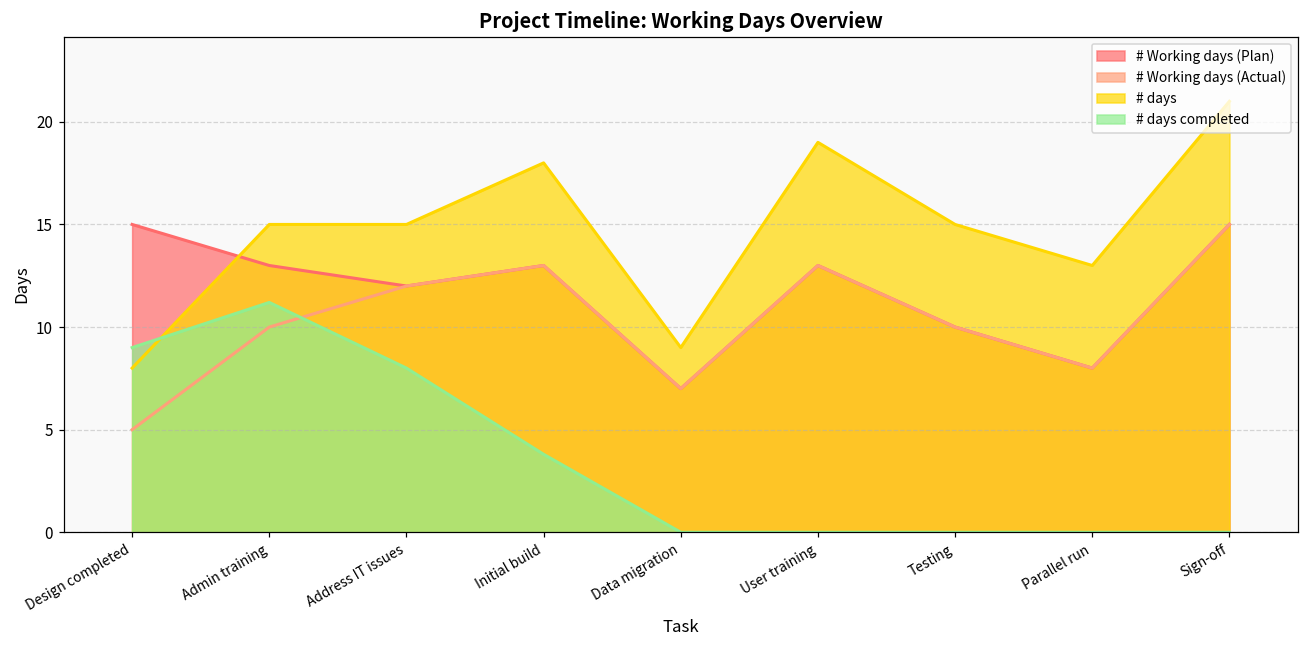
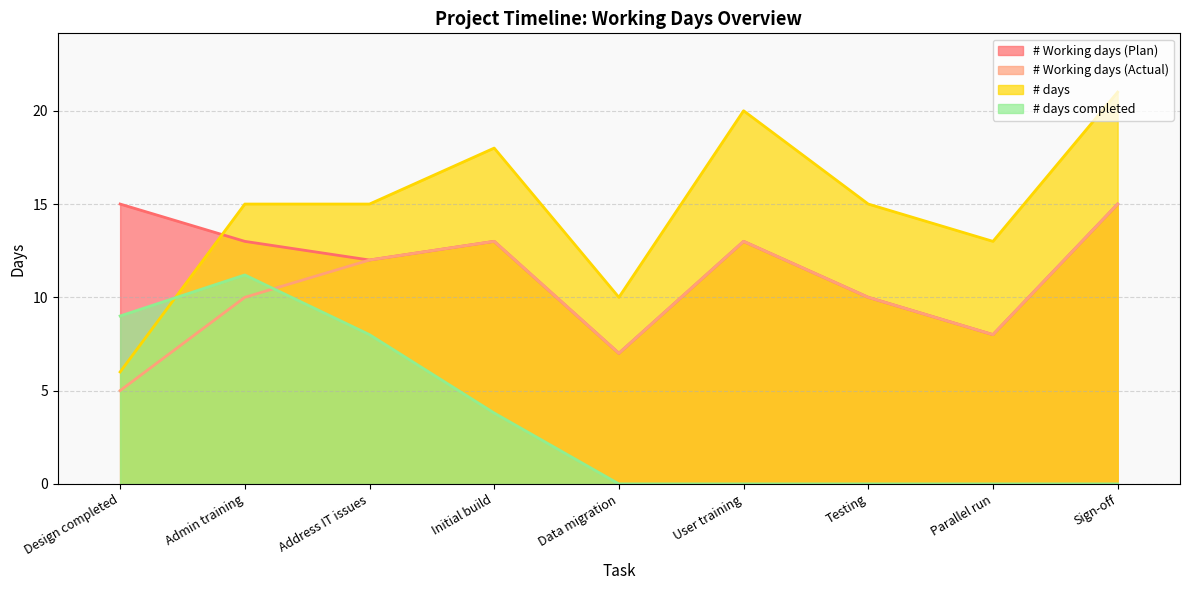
  {
    "# days": {
-     "Design completed": 8,
+     "Design completed": 6,
      "Admin training": 15,
      "Address IT issues": 15,
      "Initial build": 18,
-     "Data migration": 9,
-     "User training": 19,
+     "Data migration": 10,
+     "User training": 20,
      "Testing": 15,
      "Parallel run": 13
    },
    "# days completed": {
      "Design completed": 9,
      "Admin training": 11.2,
      "Address IT issues": 8,
      "Initial build": 3.8,
      "Data migration": 0,
      "User training": 0,
      "Testing": 0,
      "Parallel run": 0,
      "Sign-off": 0
    }
  }
